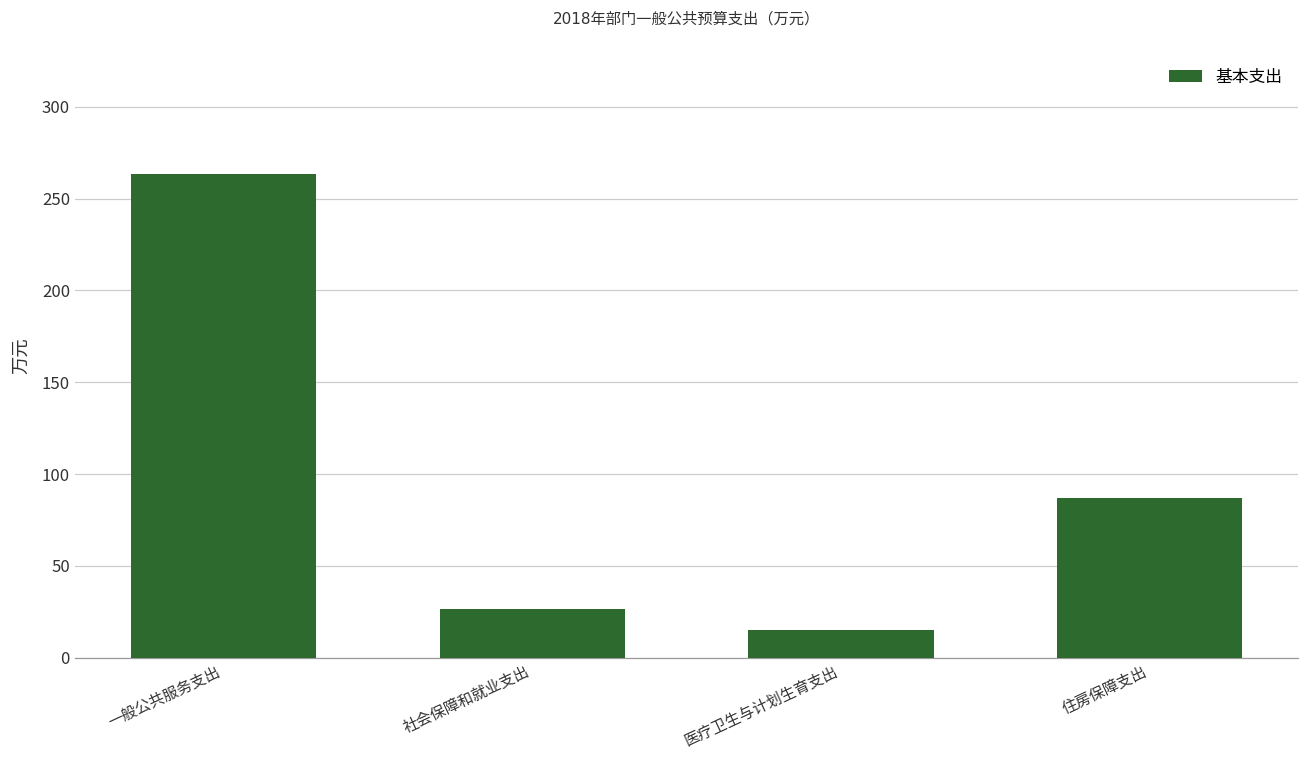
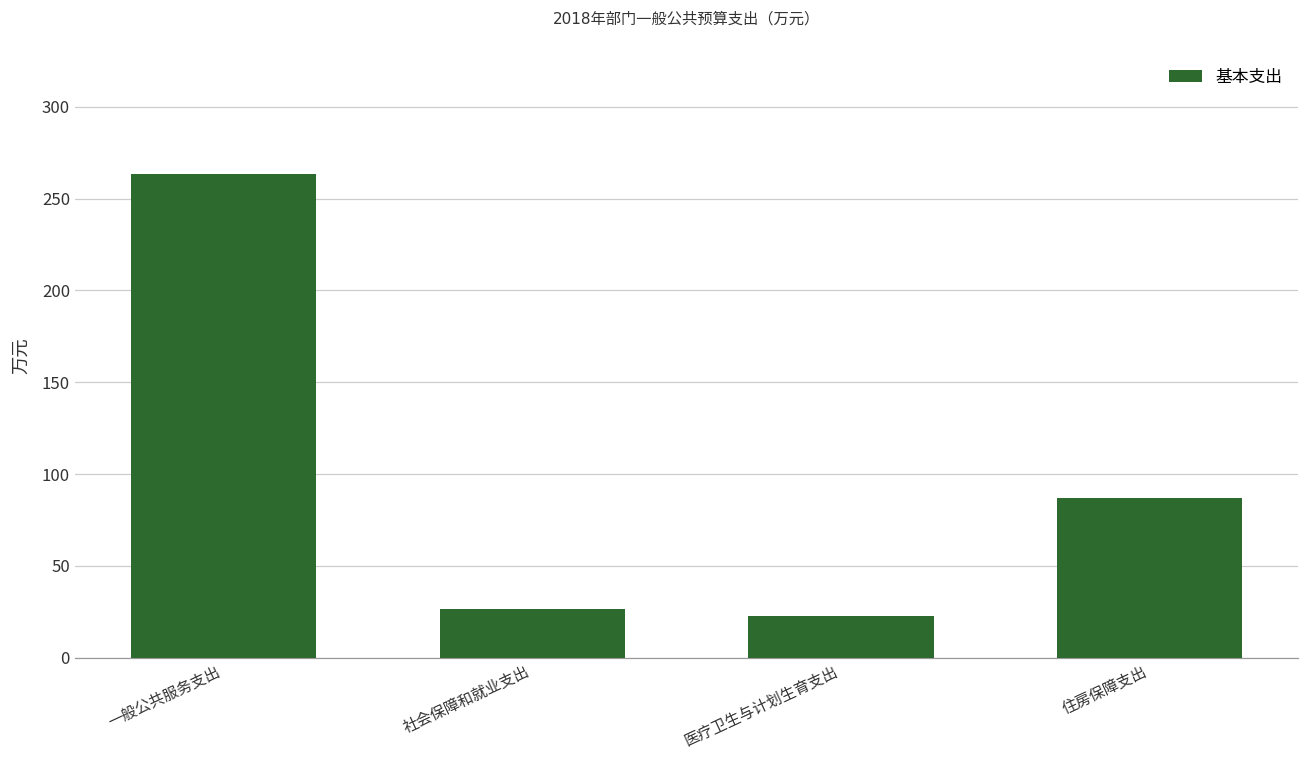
  {
    "一般公共服务支出": 263,
    "社会保障和就业支出": 27,
-   "医疗卫生与计划生育支出": 15,
+   "医疗卫生与计划生育支出": 23,
    "住房保障支出": 87
  }
